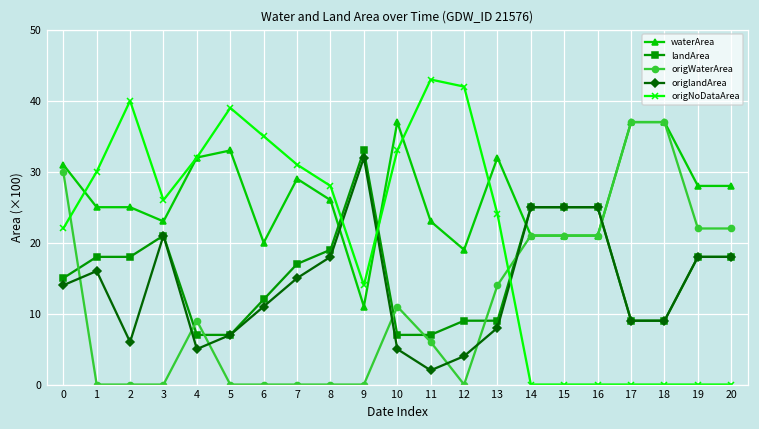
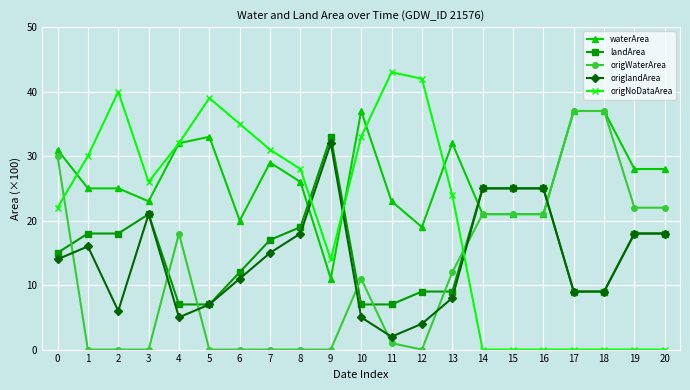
  {
    "origWaterArea": {
      "0": 30,
      "1": 0,
      "2": 0,
      "3": 0,
-     "4": 9,
+     "4": 18,
      "5": 0,
      "6": 0,
      "7": 0,
      "8": 0,
      "9": 0,
      "10": 11,
-     "11": 6,
+     "11": 1,
      "12": 0,
-     "13": 14,
+     "13": 12,
      "19": 22,
      "20": 22
    }
  }
